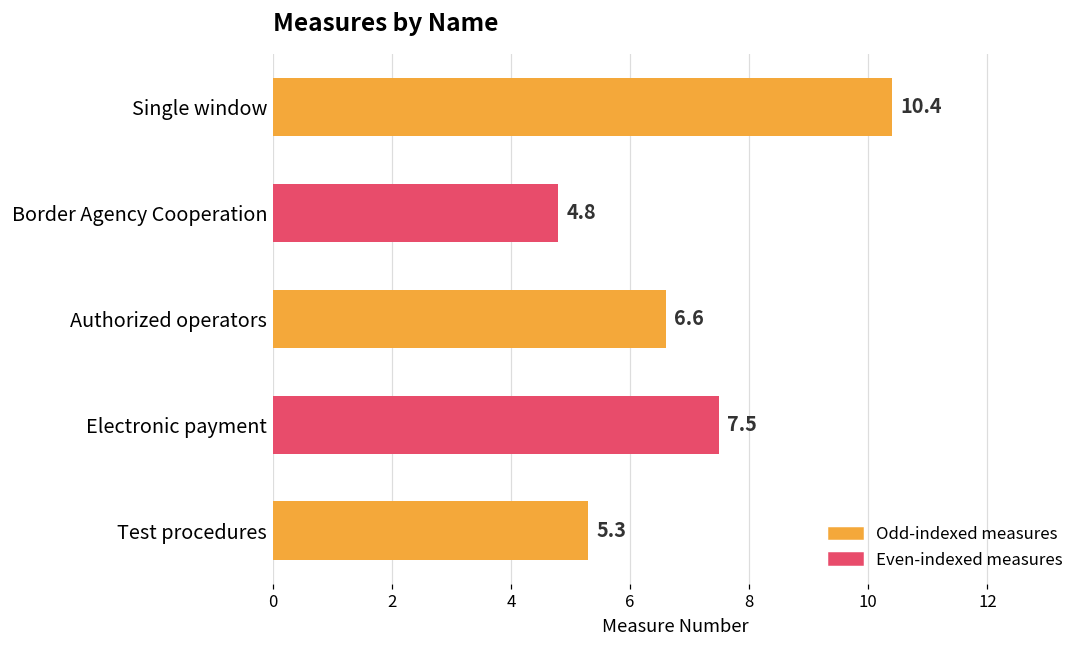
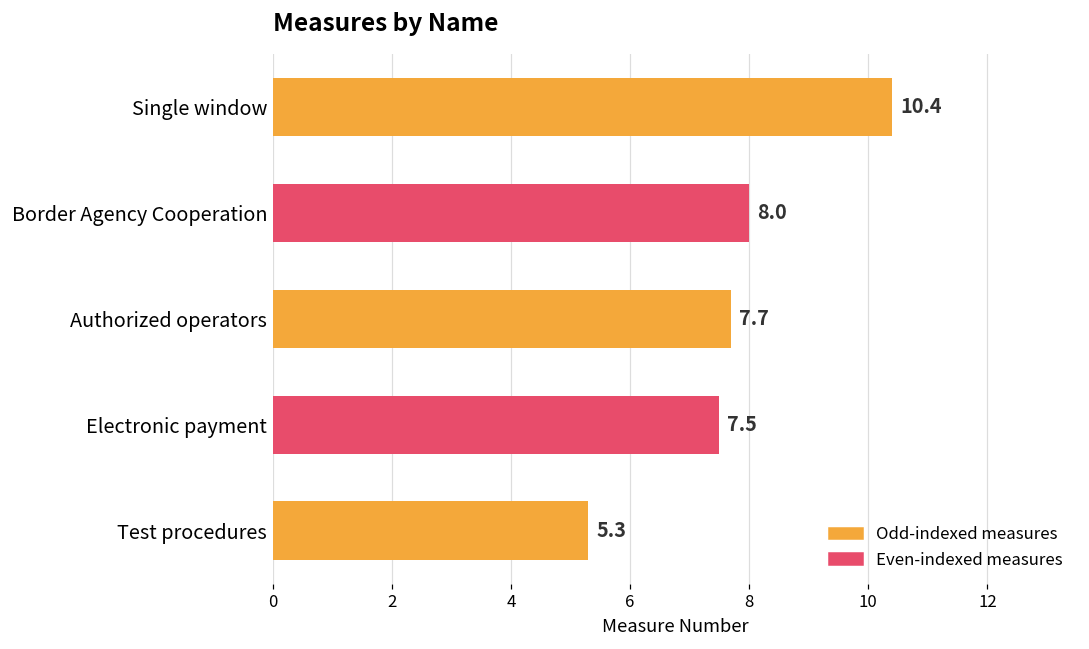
  {
    "Single window": 10.4,
-   "Border Agency Cooperation": 4.8,
-   "Authorized operators": 6.6,
+   "Border Agency Cooperation": 8.0,
+   "Authorized operators": 7.7,
    "Electronic payment": 7.5,
    "Test procedures": 5.3
  }
